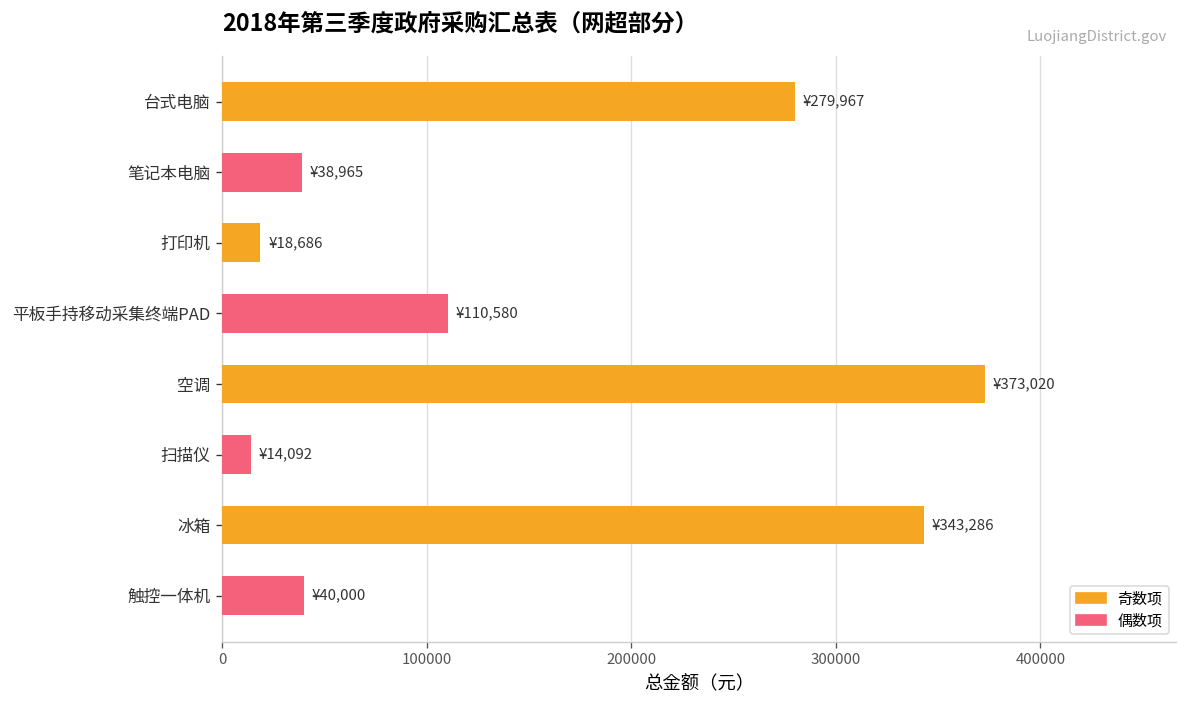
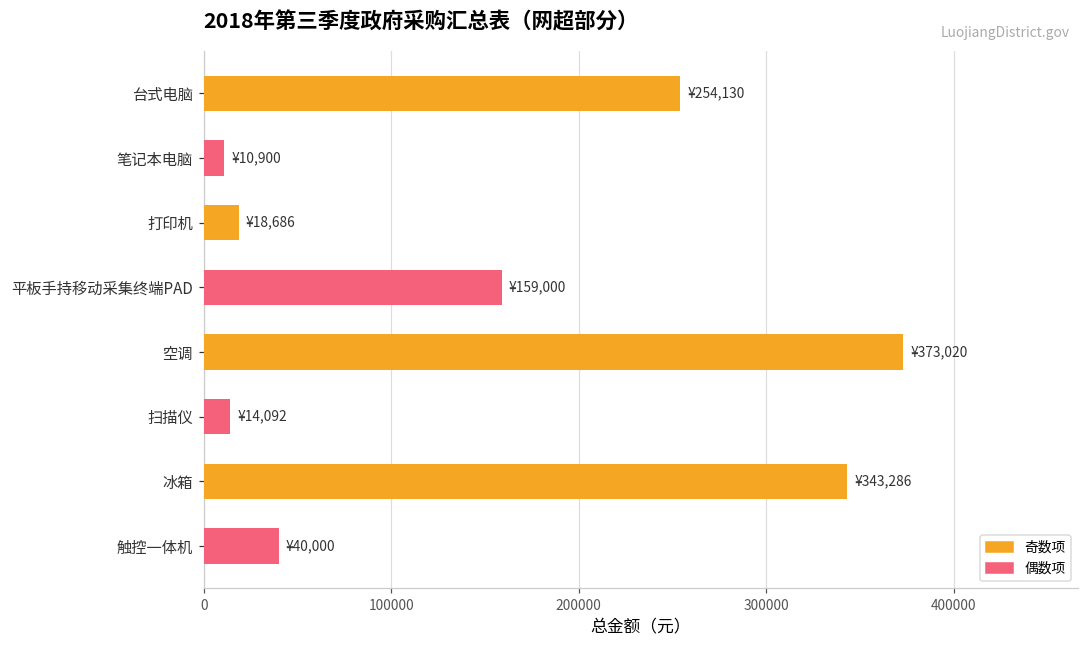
  {
-   "台式电脑": "¥279,967",
-   "笔记本电脑": "¥38,965",
+   "台式电脑": "¥254,130",
+   "笔记本电脑": "¥10,900",
    "打印机": "¥18,686",
-   "平板手持移动采集终端PAD": "¥110,580",
+   "平板手持移动采集终端PAD": "¥159,000",
    "空调": "¥373,020",
    "扫描仪": "¥14,092",
    "冰箱": "¥343,286",
    "触控一体机": "¥40,000"
  }
